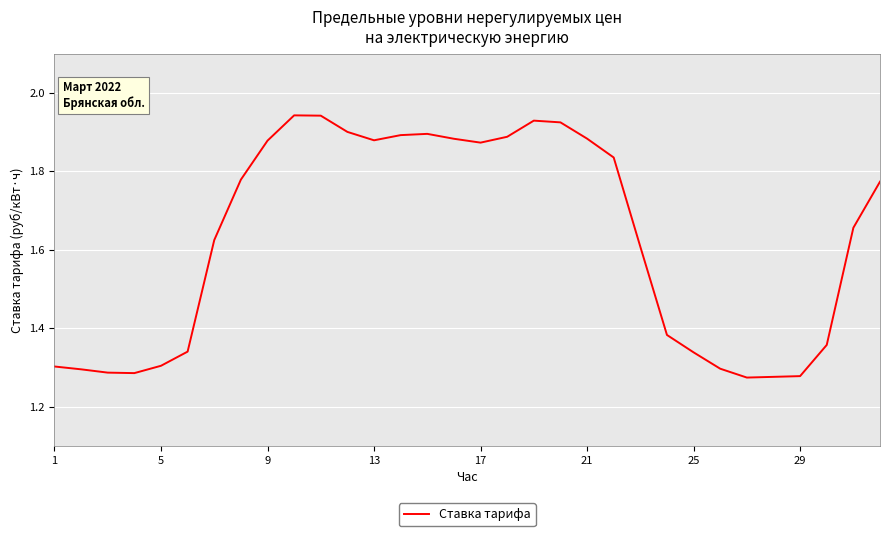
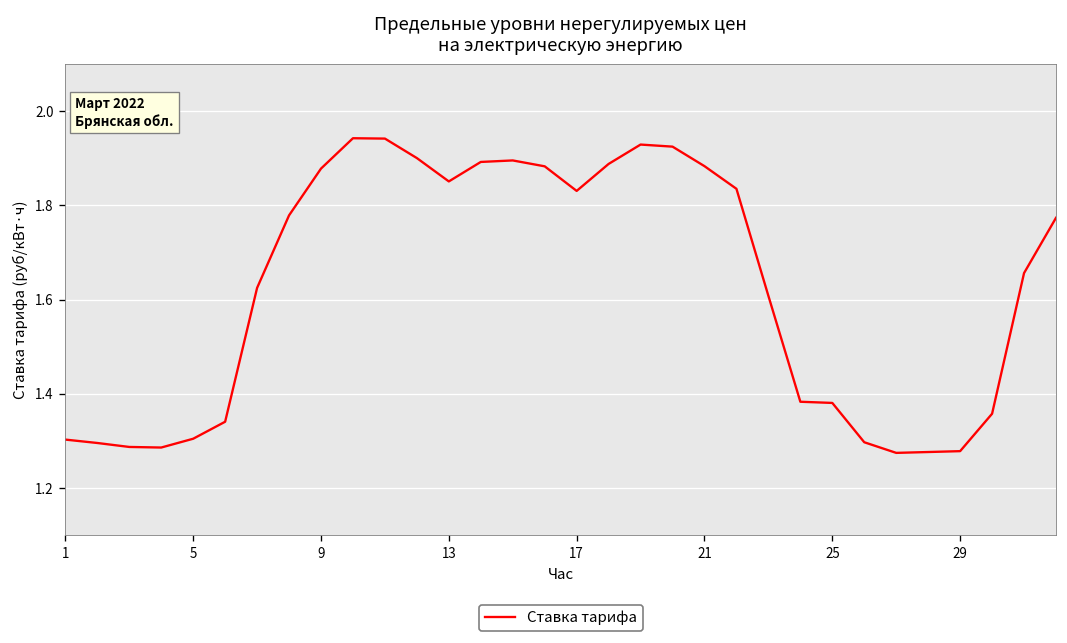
  {
    "1": 1.30,
    "5": 1.30,
    "9": 1.88,
-   "13": 1.88,
-   "17": 1.87,
+   "13": 1.85,
+   "17": 1.83,
    "21": 1.88,
-   "25": 1.34,
+   "25": 1.38,
    "29": 1.28
  }
